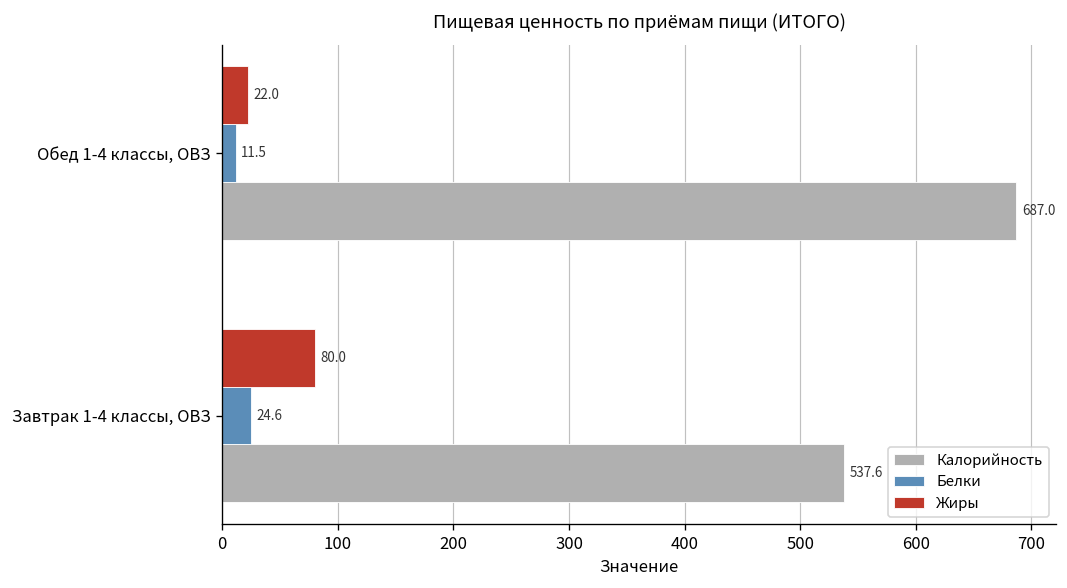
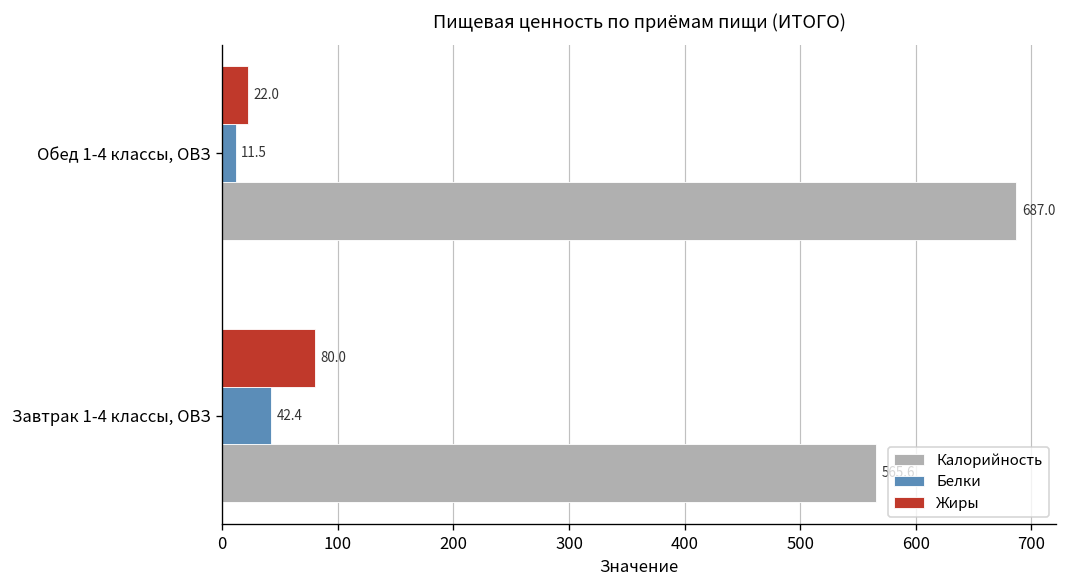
  {
    "Калорийность": {
-     "Завтрак 1-4 классы, ОВЗ": 540
+     "Завтрак 1-4 классы, ОВЗ": 570
    },
    "Белки": {
      "Обед 1-4 классы, ОВЗ": 11.5,
-     "Завтрак 1-4 классы, ОВЗ": 24.6
+     "Завтрак 1-4 классы, ОВЗ": 42.4
    },
    "Жиры": {
      "Обед 1-4 классы, ОВЗ": 22.0,
      "Завтрак 1-4 классы, ОВЗ": 80.0
    }
  }
